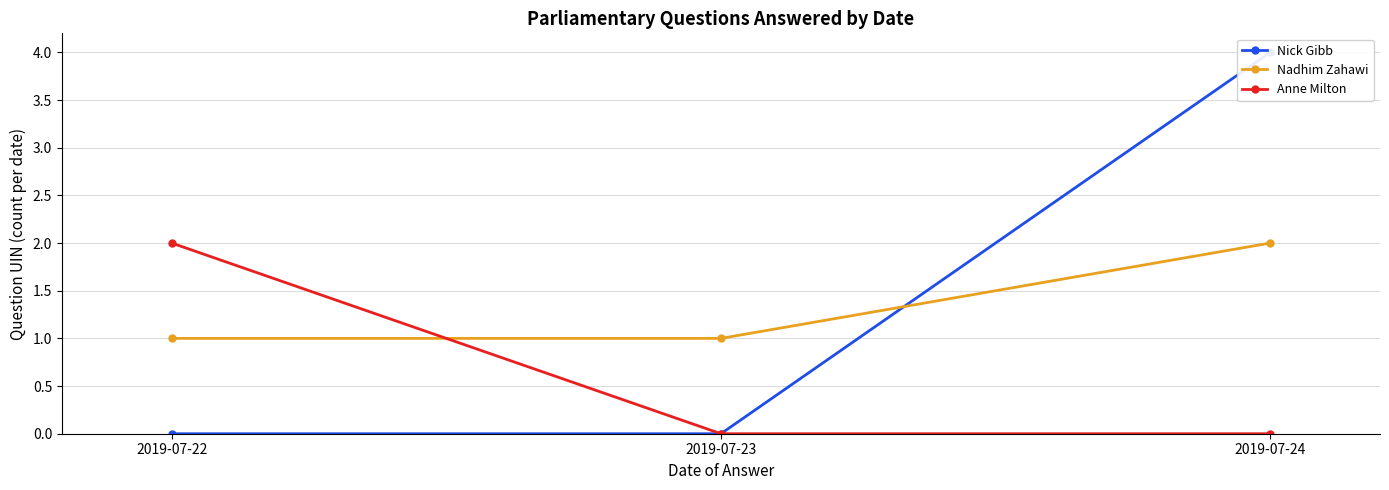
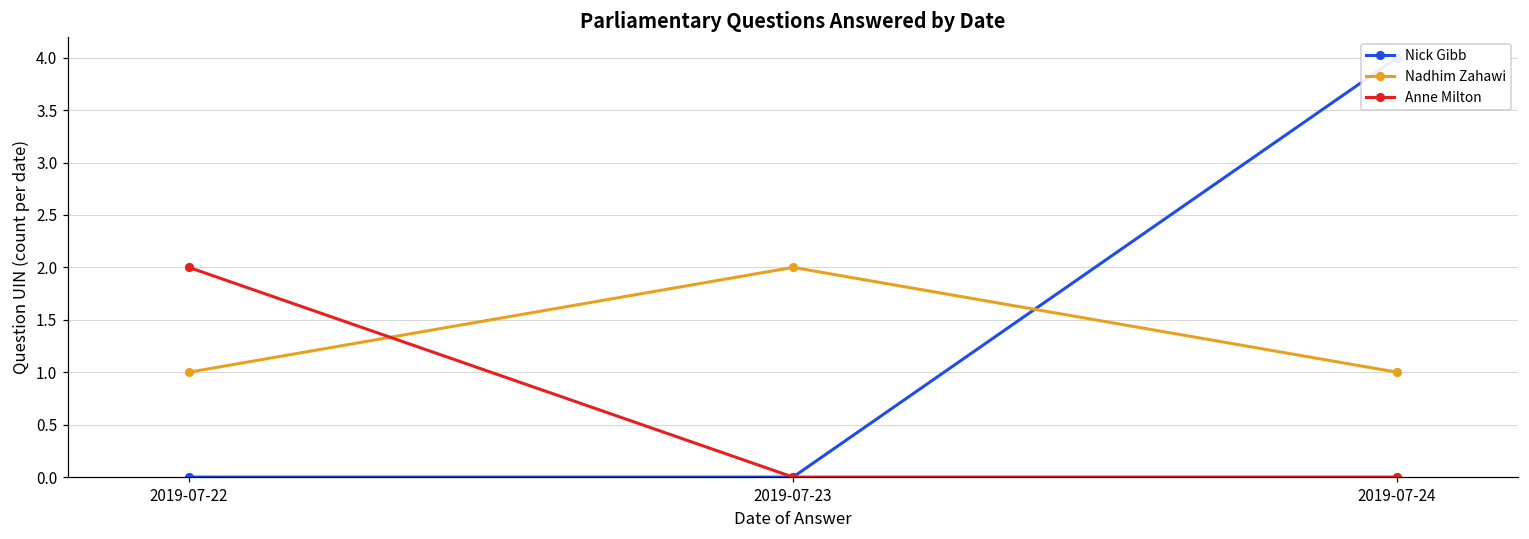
  {
    "Nick Gibb": {
      "2019-07-22": 0
    },
    "Nadhim Zahawi": {
      "2019-07-22": 1,
-     "2019-07-23": 1,
-     "2019-07-24": 2
+     "2019-07-23": 2,
+     "2019-07-24": 1
    },
    "Anne Milton": {
      "2019-07-22": 2,
      "2019-07-24": 0
    }
  }
